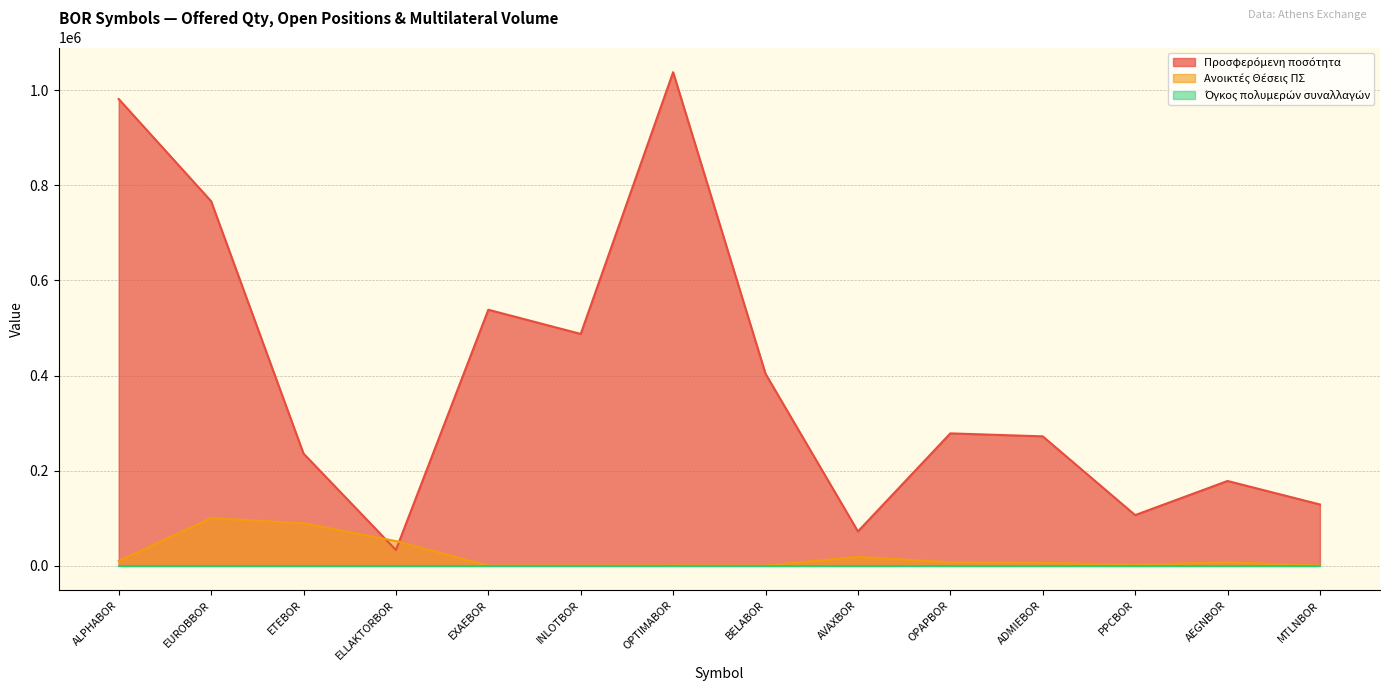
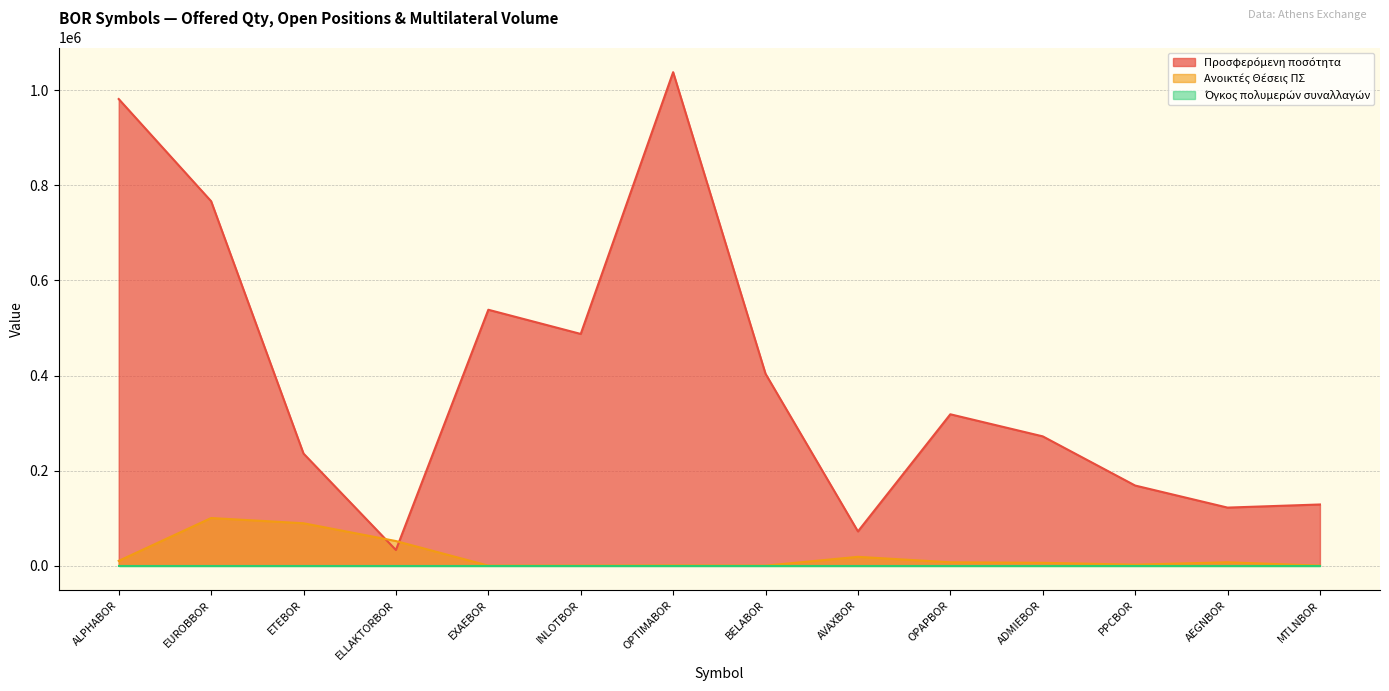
  {
    "Προσφερόμενη ποσότητα": {
      "ALPHABOR": 980000,
      "EUROBBOR": 770000,
      "ETEBOR": 240000,
      "ELLAKTORBOR": 30000,
      "EXAEBOR": 540000,
      "INLOTBOR": 490000,
      "OPTIMABOR": 1040000,
      "BELABOR": 400000,
      "AVAXBOR": 70000,
-     "OPAPBOR": 280000,
+     "OPAPBOR": 320000,
      "ADMIEBOR": 270000,
-     "PPCBOR": 110000,
-     "AEGNBOR": 180000,
+     "PPCBOR": 170000,
+     "AEGNBOR": 120000,
      "MTLNBOR": 130000
    },
    "Ανοικτές Θέσεις ΠΣ": {
      "ALPHABOR": 10000,
      "EUROBBOR": 100000,
      "ETEBOR": 90000,
      "ELLAKTORBOR": 50000,
      "AVAXBOR": 20000,
      "OPAPBOR": 10000,
      "ADMIEBOR": 10000,
      "AEGNBOR": 10000
    },
    "Όγκος πολυμερών συναλλαγών": {
      "ALPHABOR": 0,
      "EUROBBOR": 0,
      "ETEBOR": 0,
      "ELLAKTORBOR": 0,
      "AVAXBOR": 0,
      "OPAPBOR": 0,
      "ADMIEBOR": 0,
      "AEGNBOR": 0
    }
  }
